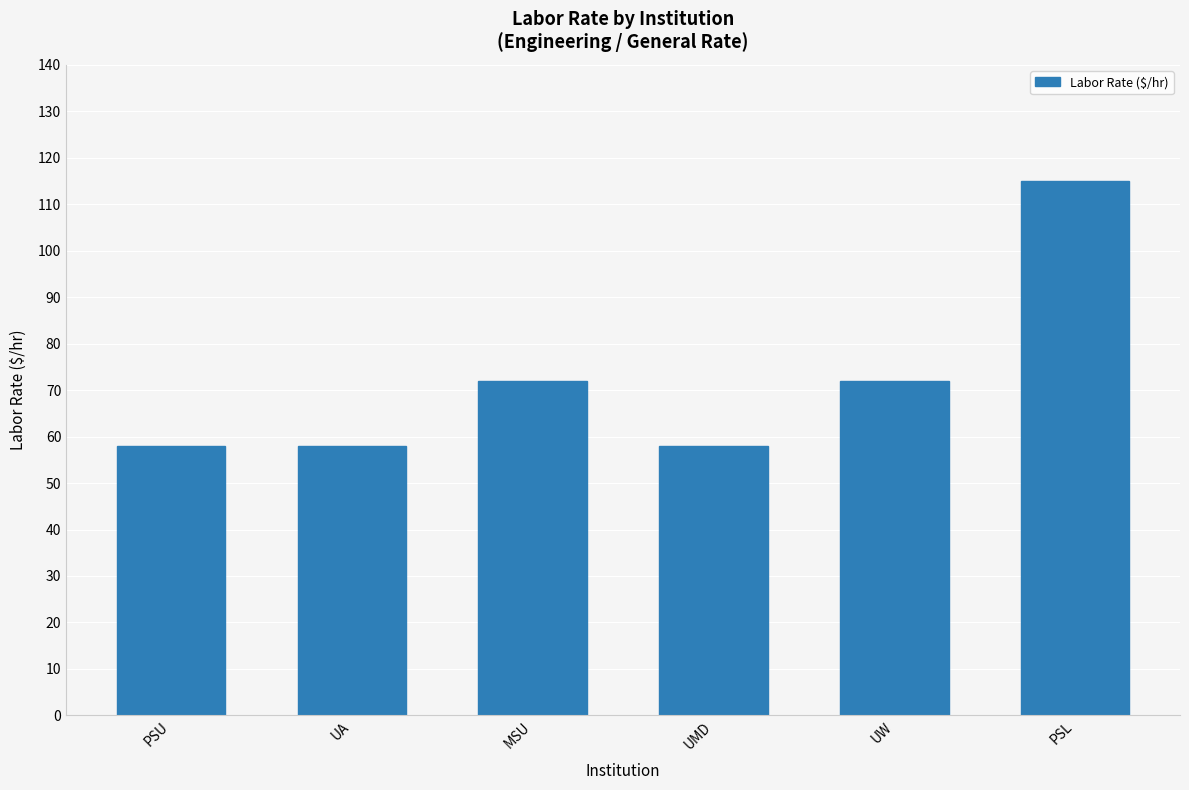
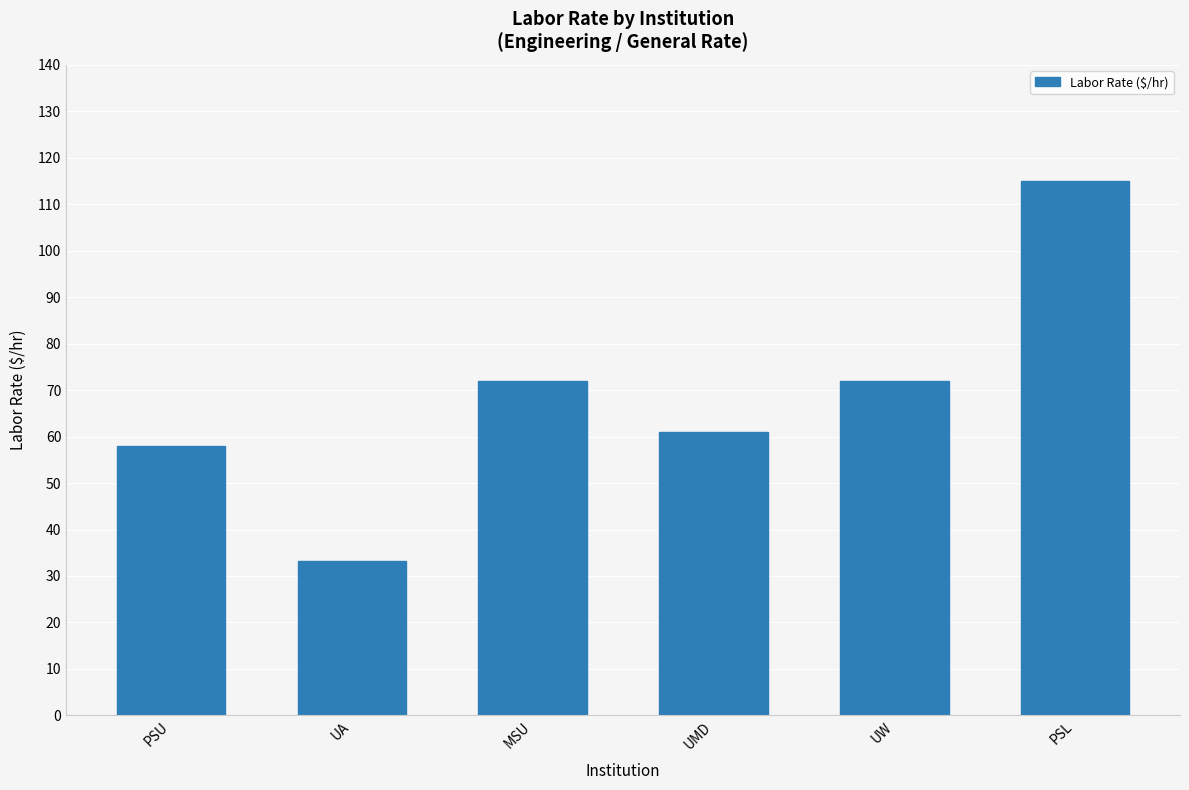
  {
    "PSU": 58,
-   "UA": 58,
+   "UA": 33,
    "MSU": 72,
-   "UMD": 58,
+   "UMD": 61,
    "UW": 72,
    "PSL": 115
  }
